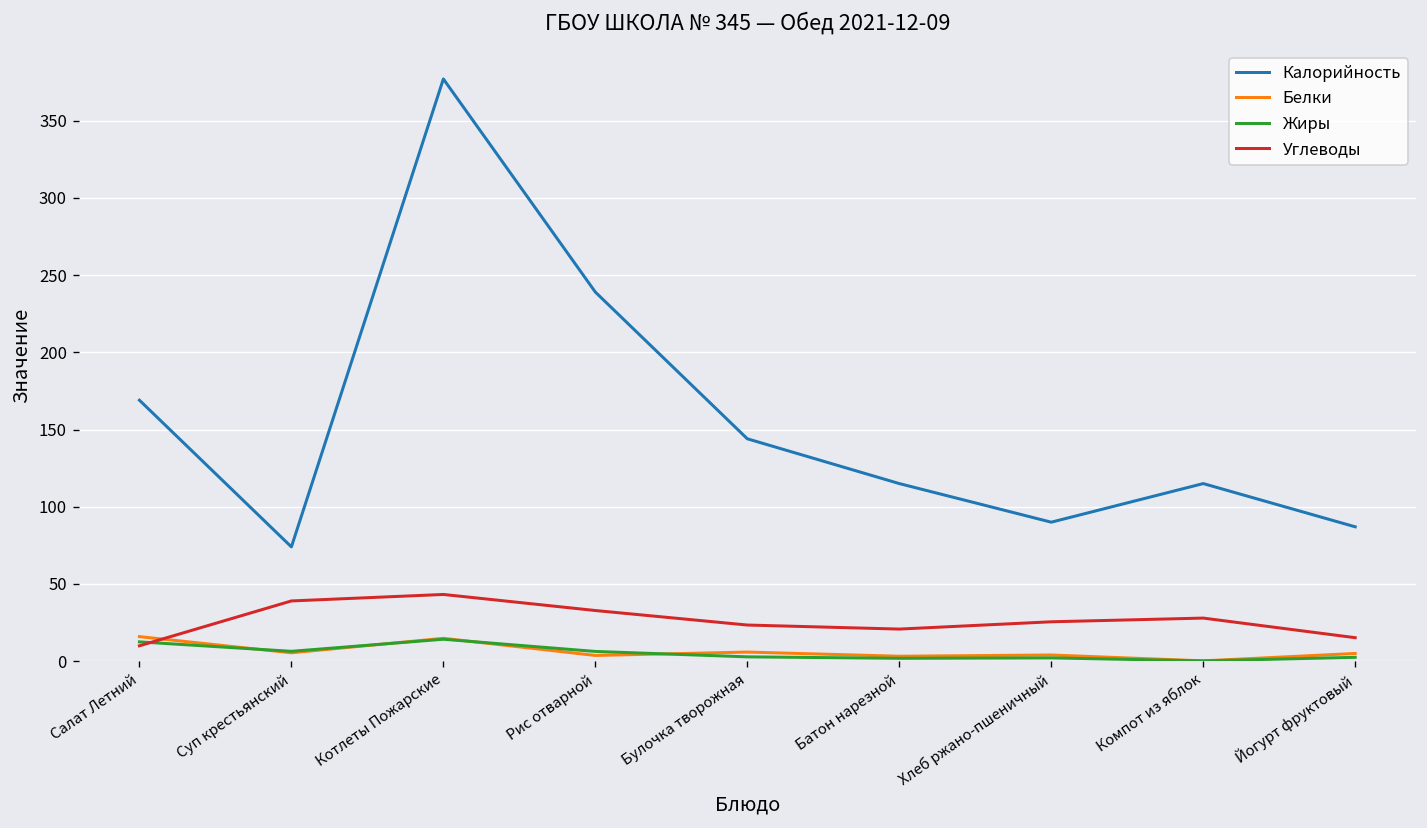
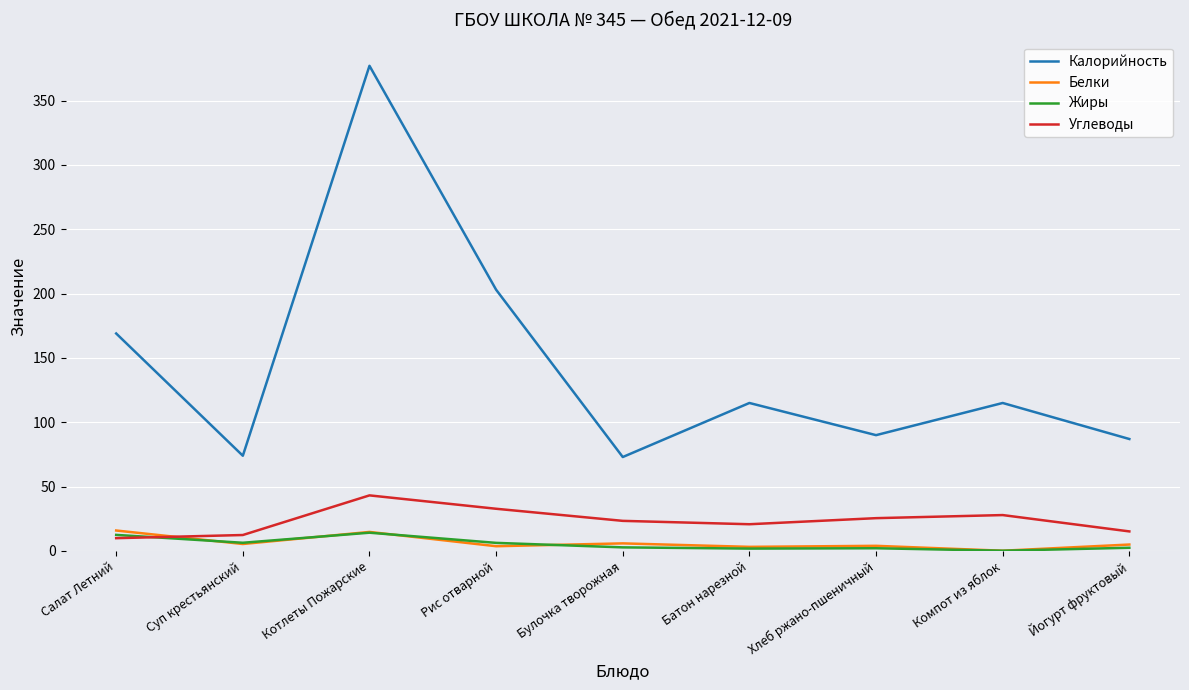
  {
    "Калорийность": {
      "Салат Летний": 169,
      "Суп крестьянский": 74,
      "Котлеты Пожарские": 377,
-     "Рис отварной": 239,
-     "Булочка творожная": 144,
+     "Рис отварной": 203,
+     "Булочка творожная": 73,
      "Батон нарезной": 115,
      "Хлеб ржано-пшеничный": 90,
      "Компот из яблок": 115,
      "Йогурт фруктовый": 87
    },
    "Белки": {
      "Салат Летний": 16,
      "Рис отварной": 4,
      "Булочка творожная": 6,
      "Йогурт фруктовый": 5
    },
    "Жиры": {
      "Салат Летний": 13,
      "Рис отварной": 6,
      "Булочка творожная": 3,
      "Йогурт фруктовый": 3
    },
    "Углеводы": {
      "Салат Летний": 10,
-     "Суп крестьянский": 39,
+     "Суп крестьянский": 12,
      "Котлеты Пожарские": 43,
      "Рис отварной": 33,
      "Булочка творожная": 23,
      "Батон нарезной": 21,
      "Хлеб ржано-пшеничный": 26,
      "Компот из яблок": 28,
      "Йогурт фруктовый": 15
    }
  }
